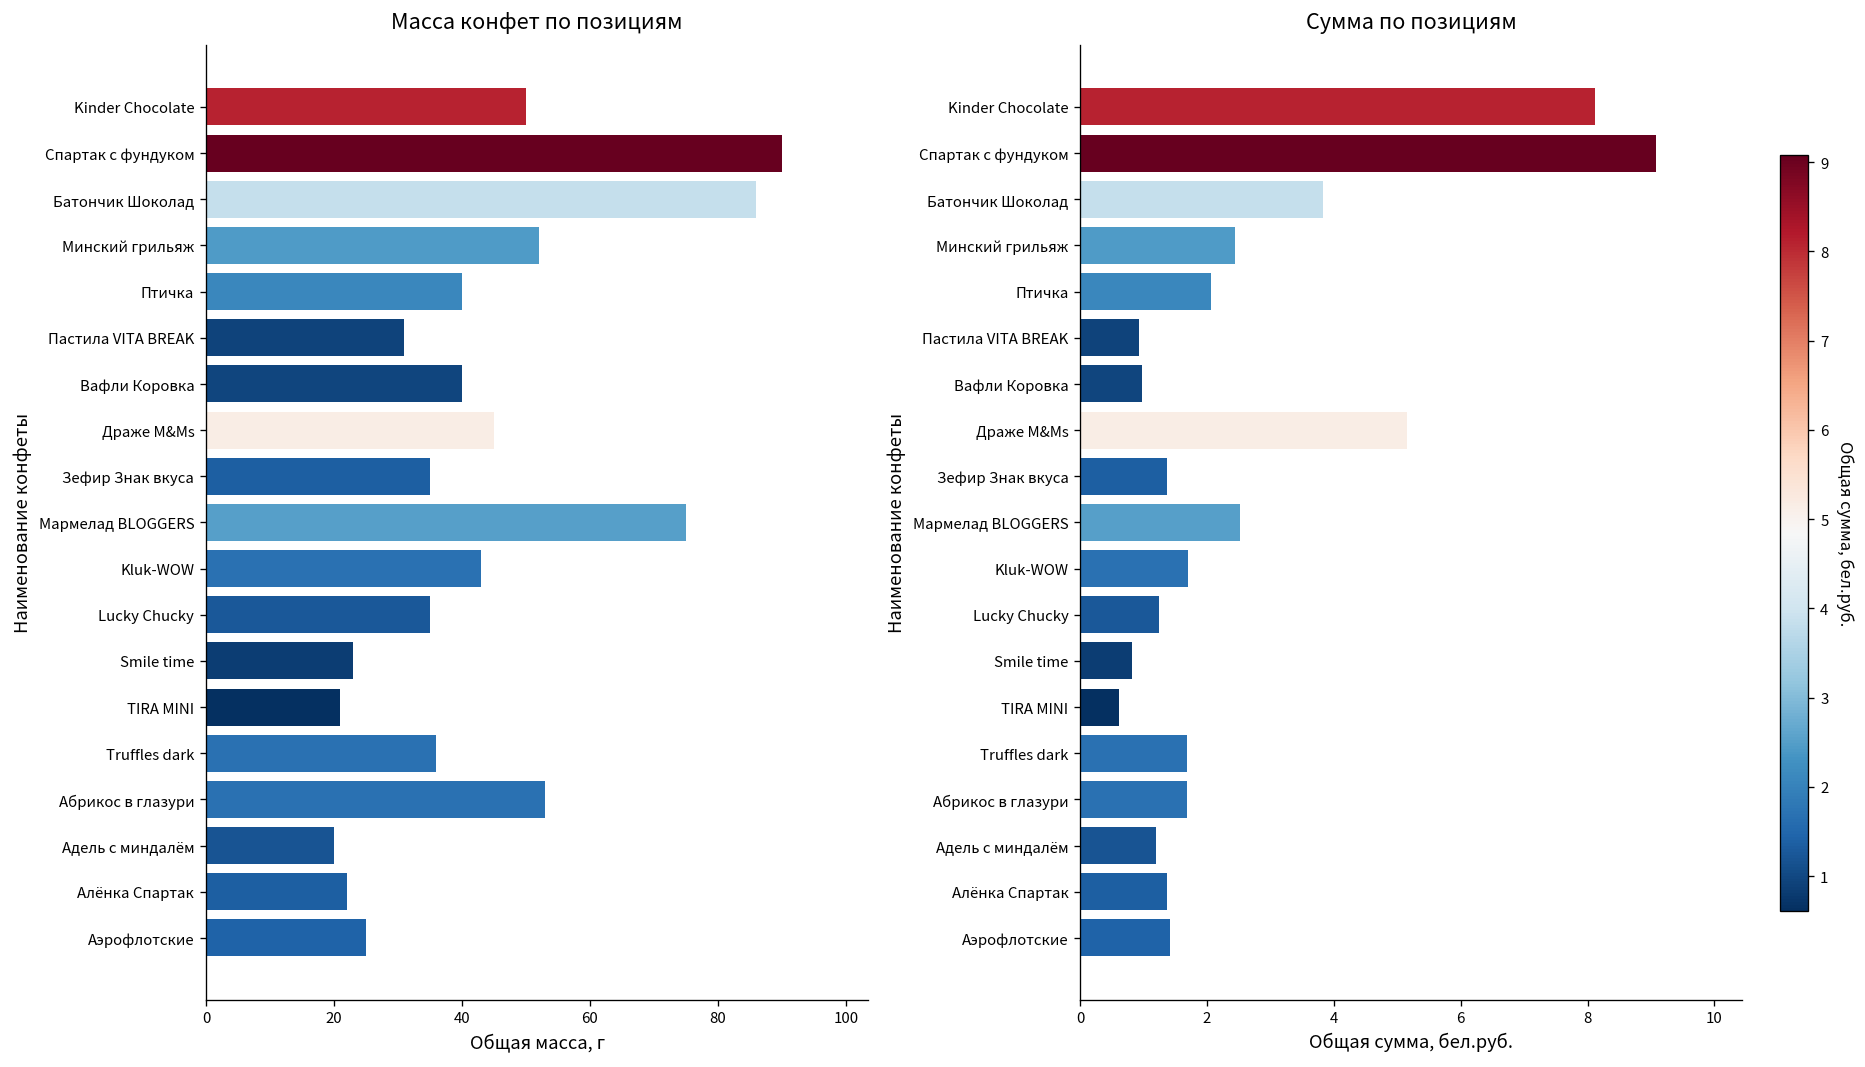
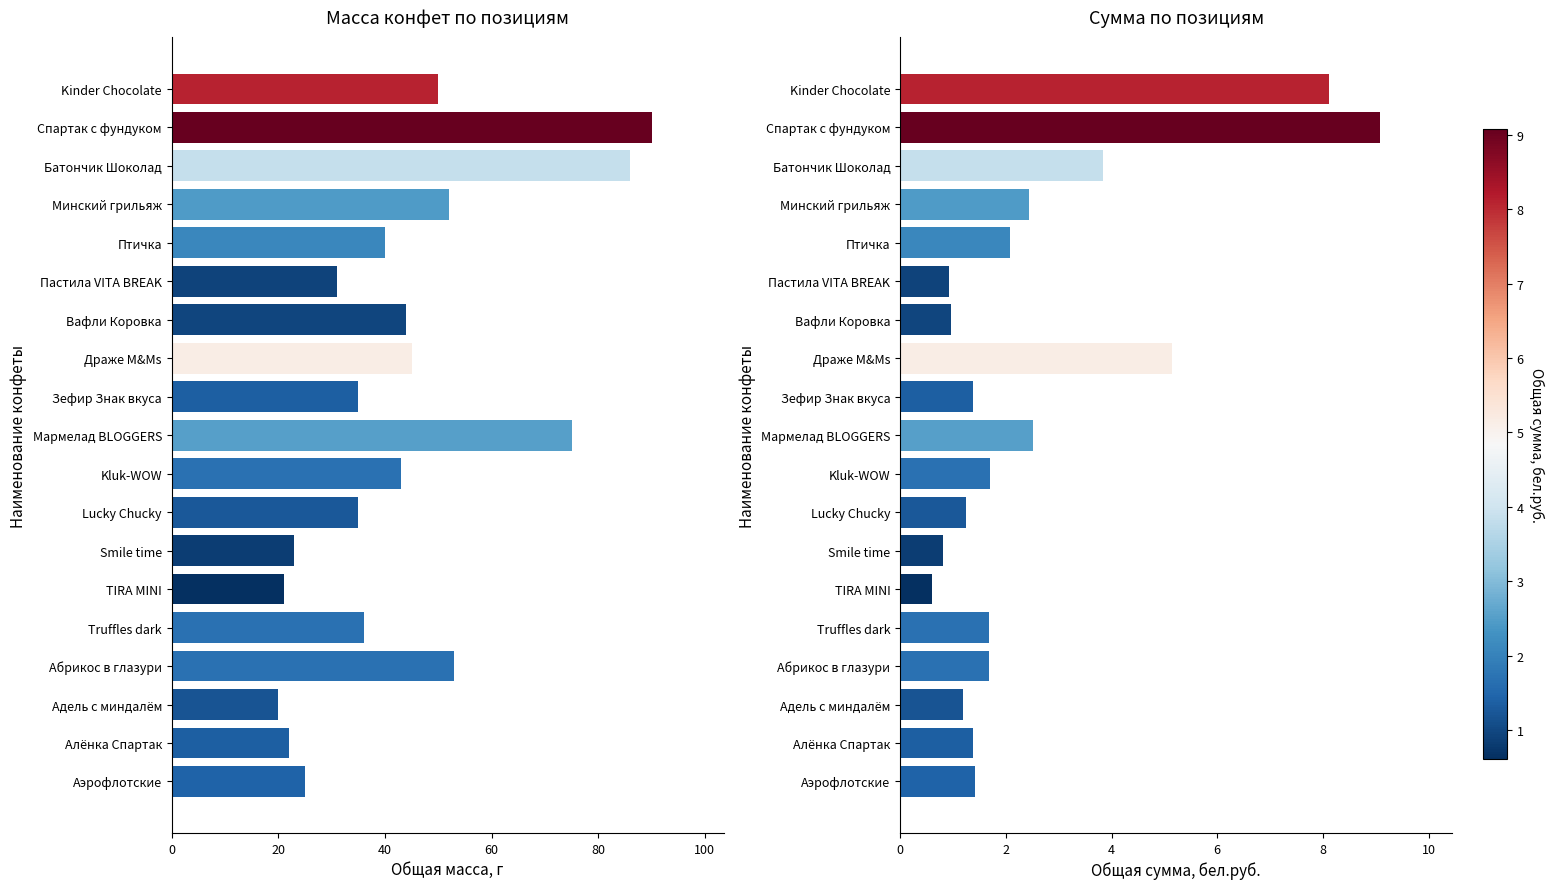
  {
    "Масса конфет по позициям": {
      "Kinder Chocolate": 50,
      "Спартак с фундуком": 90,
      "Батончик Шоколад": 86,
      "Минский грильяж": 52,
      "Птичка": 40,
      "Пастила VITA BREAK": 31,
-     "Вафли Коровка": 40,
+     "Вафли Коровка": 44,
      "Драже M&Ms": 45,
      "Зефир Знак вкуса": 35,
      "Мармелад BLOGGERS": 75,
      "Kluk-WOW": 43,
      "Lucky Chucky": 35,
      "Smile time": 23,
      "TIRA MINI": 21,
      "Truffles dark": 36,
      "Абрикос в глазури": 53,
      "Адель с миндалём": 20,
      "Алёнка Спартак": 22,
      "Аэрофлотские": 25
    },
    "Сумма по позициям": {
      "Kinder Chocolate": 8.1,
      "Спартак с фундуком": 9.1,
      "Батончик Шоколад": 3.8,
      "Минский грильяж": 2.4,
      "Птичка": 2.1,
      "Пастила VITA BREAK": 0.9,
      "Вафли Коровка": 1.0,
      "Драже M&Ms": 5.2,
      "Зефир Знак вкуса": 1.4,
      "Мармелад BLOGGERS": 2.5,
      "Kluk-WOW": 1.7,
      "Lucky Chucky": 1.2,
      "Smile time": 0.8,
      "TIRA MINI": 0.6,
      "Truffles dark": 1.7,
      "Абрикос в глазури": 1.7,
      "Адель с миндалём": 1.2,
      "Алёнка Спартак": 1.4,
      "Аэрофлотские": 1.4
    }
  }
